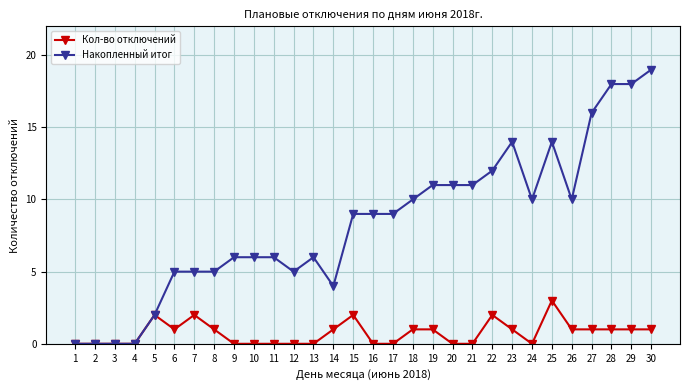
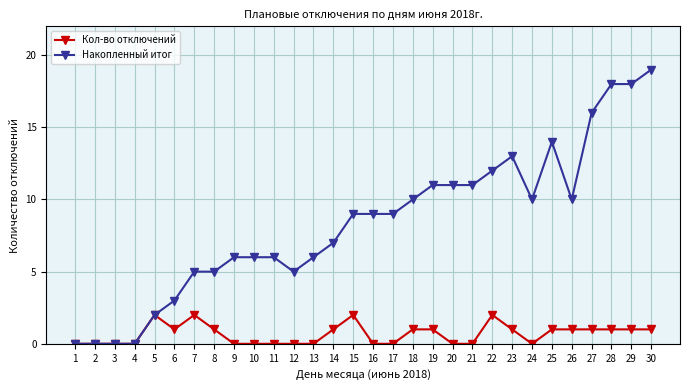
  {
    "Кол-во отключений": {
      "6": 1,
      "7": 2,
      "8": 1,
      "9": 0,
      "10": 0,
      "11": 0,
      "12": 0,
      "13": 0,
      "14": 1,
      "15": 2,
      "16": 0,
      "17": 0,
      "18": 1,
      "19": 1,
      "20": 0,
      "21": 0,
      "22": 2,
      "23": 1,
      "24": 0,
-     "25": 3,
+     "25": 1,
      "26": 1,
      "27": 1,
      "28": 1,
      "29": 1,
      "30": 1
    },
    "Накопленный итог": {
-     "6": 5,
+     "6": 3,
      "7": 5,
      "8": 5,
      "9": 6,
      "10": 6,
      "11": 6,
      "12": 5,
      "13": 6,
-     "14": 4,
+     "14": 7,
      "15": 9,
      "16": 9,
      "17": 9,
      "18": 10,
      "19": 11,
      "20": 11,
      "21": 11,
      "22": 12,
-     "23": 14,
+     "23": 13,
      "24": 10,
      "25": 14,
      "26": 10,
      "27": 16,
      "28": 18,
      "29": 18,
      "30": 19
    }
  }
